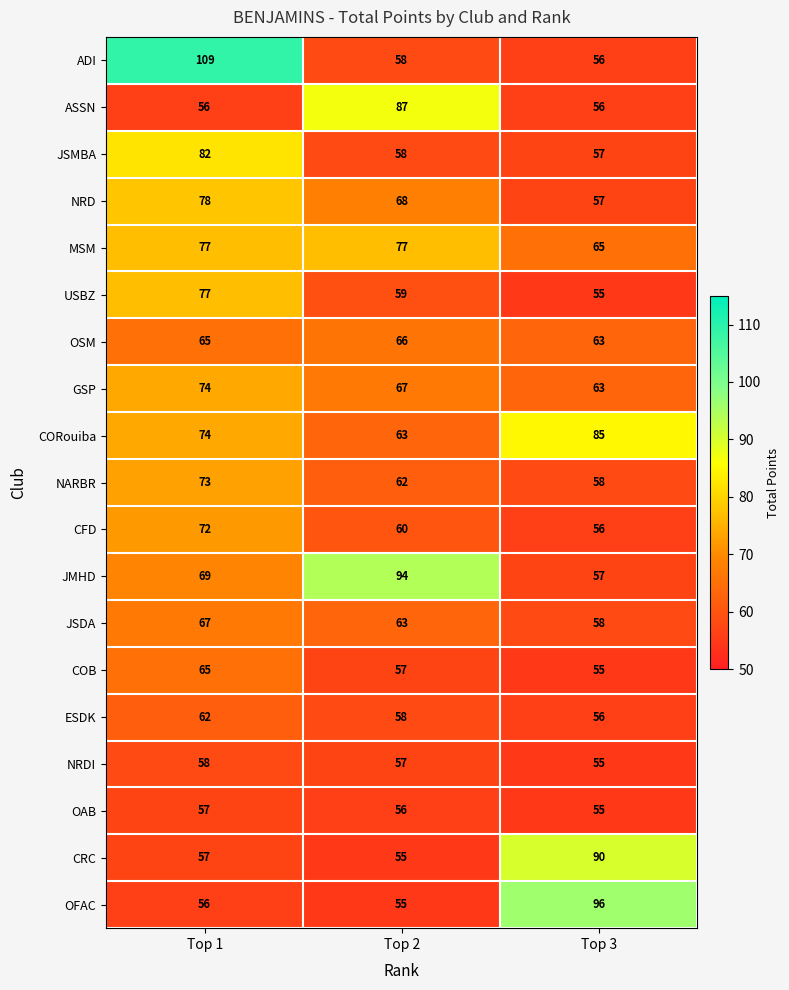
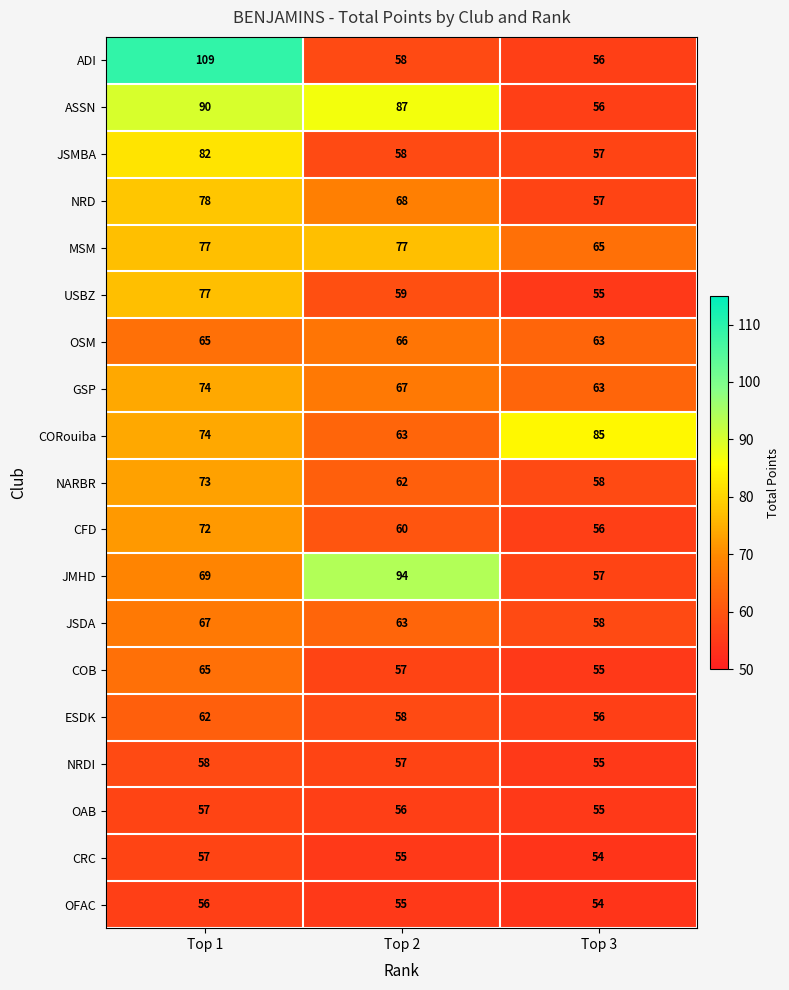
  {
    "ADI": {
      "Top 1": 109,
      "Top 2": 58,
      "Top 3": 56
    },
    "ASSN": {
-     "Top 1": 56,
+     "Top 1": 90,
      "Top 2": 87,
      "Top 3": 56
    },
    "JSMBA": {
      "Top 1": 82,
      "Top 2": 58,
      "Top 3": 57
    },
    "NRD": {
      "Top 1": 78,
      "Top 2": 68,
      "Top 3": 57
    },
    "MSM": {
      "Top 1": 77,
      "Top 2": 77,
      "Top 3": 65
    },
    "USBZ": {
      "Top 1": 77,
      "Top 2": 59,
      "Top 3": 55
    },
    "OSM": {
      "Top 1": 65,
      "Top 2": 66,
      "Top 3": 63
    },
    "GSP": {
      "Top 1": 74,
      "Top 2": 67,
      "Top 3": 63
    },
    "CORouiba": {
      "Top 1": 74,
      "Top 2": 63,
      "Top 3": 85
    },
    "NARBR": {
      "Top 1": 73,
      "Top 2": 62,
      "Top 3": 58
    },
    "CFD": {
      "Top 1": 72,
      "Top 2": 60,
      "Top 3": 56
    },
    "JMHD": {
      "Top 1": 69,
      "Top 2": 94,
      "Top 3": 57
    },
    "JSDA": {
      "Top 1": 67,
      "Top 2": 63,
      "Top 3": 58
    },
    "COB": {
      "Top 1": 65,
      "Top 2": 57,
      "Top 3": 55
    },
    "ESDK": {
      "Top 1": 62,
      "Top 2": 58,
      "Top 3": 56
    },
    "NRDI": {
      "Top 1": 58,
      "Top 2": 57,
      "Top 3": 55
    },
    "OAB": {
      "Top 1": 57,
      "Top 2": 56,
      "Top 3": 55
    },
    "CRC": {
      "Top 1": 57,
      "Top 2": 55,
-     "Top 3": 90
+     "Top 3": 54
    },
    "OFAC": {
      "Top 1": 56,
      "Top 2": 55,
-     "Top 3": 96
+     "Top 3": 54
    }
  }
